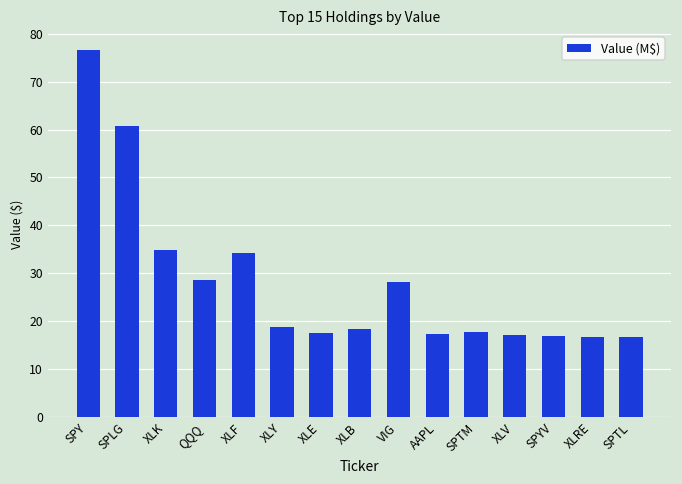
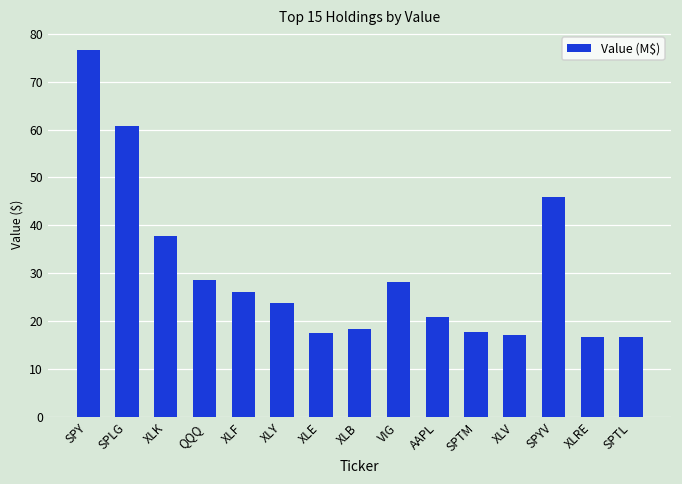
  {
    "SPY": 77,
    "SPLG": 61,
-   "XLK": 35,
+   "XLK": 38,
    "QQQ": 29,
-   "XLF": 34,
-   "XLY": 19,
+   "XLF": 26,
+   "XLY": 24,
    "XLE": 18,
    "XLB": 18,
    "VIG": 28,
-   "AAPL": 17,
+   "AAPL": 21,
    "SPTM": 18,
    "XLV": 17,
-   "SPYV": 17,
+   "SPYV": 46,
    "XLRE": 17,
    "SPTL": 17
  }
